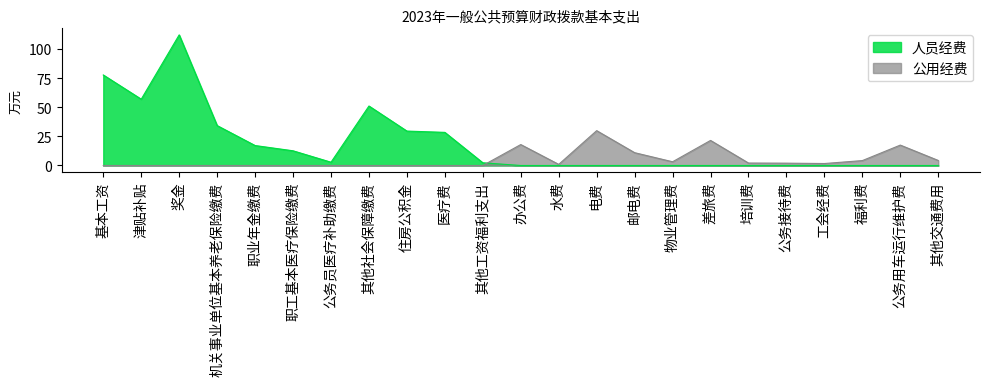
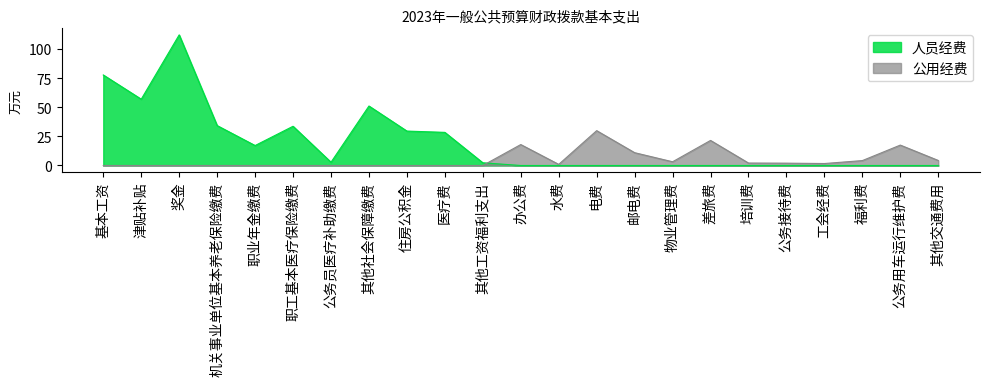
  {
    "人员经费": {
      "基本工资": 78,
      "津贴补贴": 57,
      "奖金": 112,
      "机关事业单位基本养老保险缴费": 34,
      "职业年金缴费": 17,
-     "职工基本医疗保险缴费": 13,
+     "职工基本医疗保险缴费": 34,
      "公务员医疗补助缴费": 3,
      "其他社会保障缴费": 51,
      "住房公积金": 30,
      "医疗费": 28,
      "其他工资福利支出": 2,
      "办公费": 0,
      "电费": 0,
      "邮电费": 0,
      "物业管理费": 0,
      "差旅费": 0,
      "福利费": 0,
      "公务用车运行维护费": 0,
      "其他交通费用": 0
    },
    "公用经费": {
      "基本工资": 0,
      "津贴补贴": 0,
      "奖金": 0,
      "机关事业单位基本养老保险缴费": 0,
      "职业年金缴费": 0,
      "职工基本医疗保险缴费": 0,
      "公务员医疗补助缴费": 0,
      "其他社会保障缴费": 0,
      "住房公积金": 0,
      "医疗费": 0,
      "其他工资福利支出": 0,
      "办公费": 18,
      "电费": 30,
      "邮电费": 11,
      "物业管理费": 3,
      "差旅费": 22,
      "福利费": 4,
      "公务用车运行维护费": 18,
      "其他交通费用": 4
    }
  }
